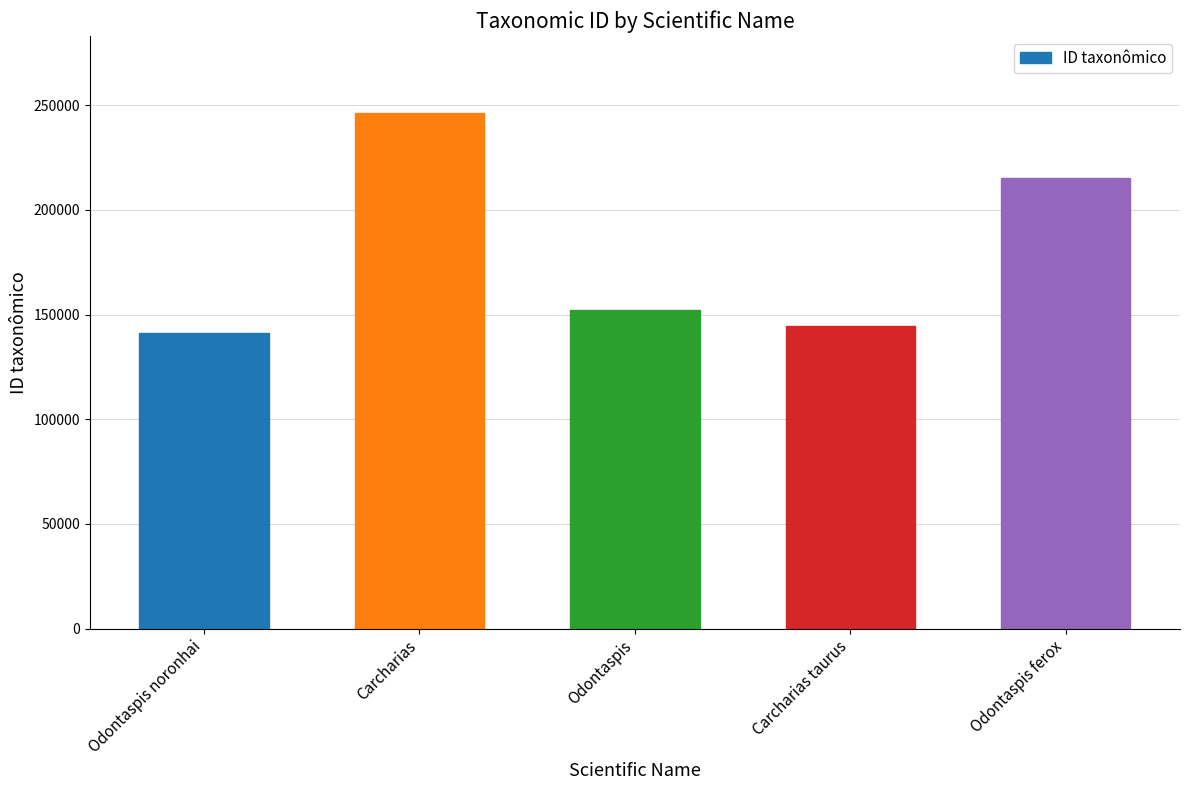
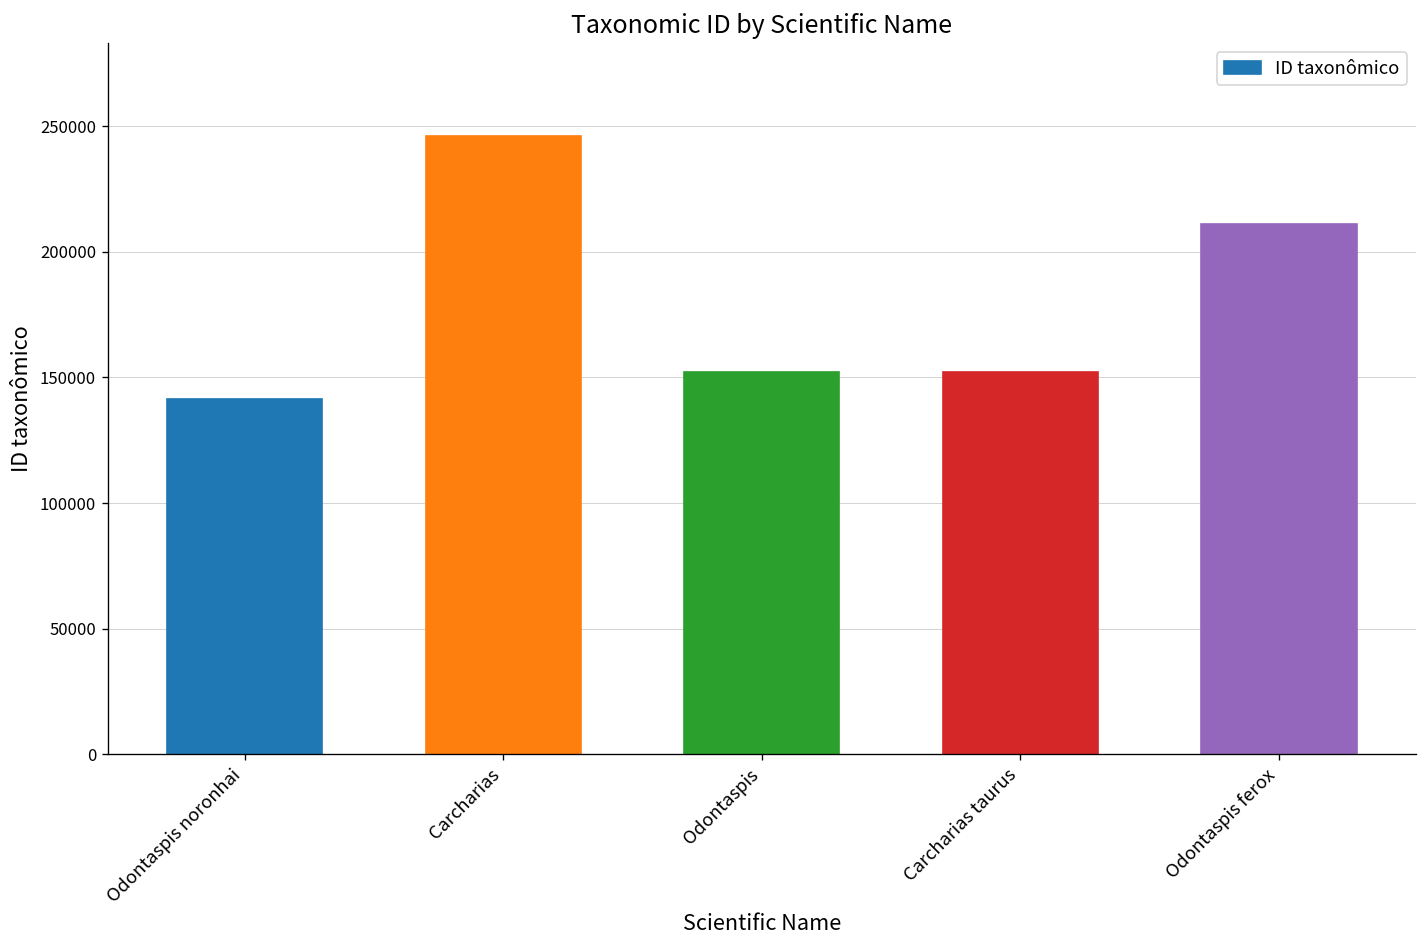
  {
    "Odontaspis noronhai": 141000,
    "Carcharias": 246000,
    "Odontaspis": 152000,
-   "Carcharias taurus": 145000,
-   "Odontaspis ferox": 215000
+   "Carcharias taurus": 152000,
+   "Odontaspis ferox": 211000
  }
